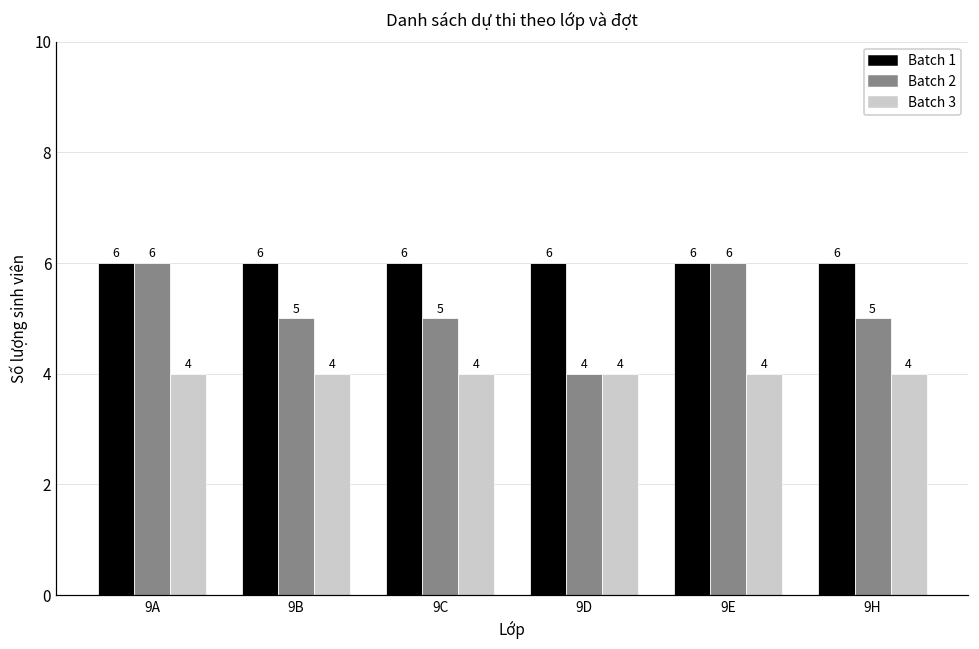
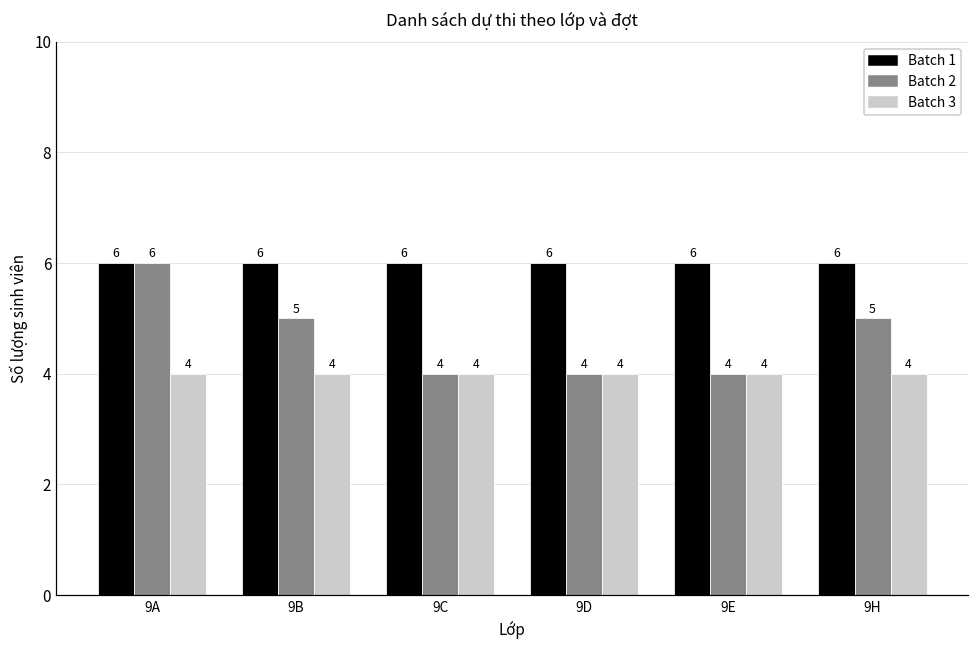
  {
    "Batch 1": {
      "9A": 6,
      "9B": 6,
      "9C": 6,
      "9D": 6,
      "9E": 6,
      "9H": 6
    },
    "Batch 2": {
      "9A": 6,
      "9B": 5,
-     "9C": 5,
+     "9C": 4,
      "9D": 4,
-     "9E": 6,
+     "9E": 4,
      "9H": 5
    },
    "Batch 3": {
      "9A": 4,
      "9B": 4,
      "9C": 4,
      "9D": 4,
      "9E": 4,
      "9H": 4
    }
  }
